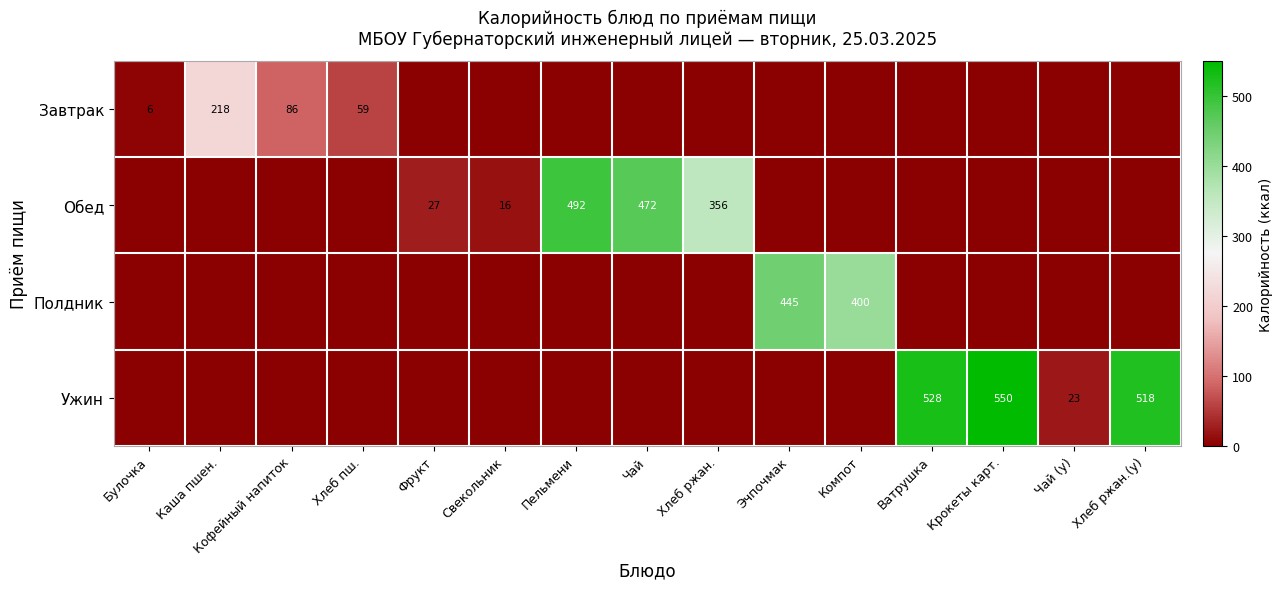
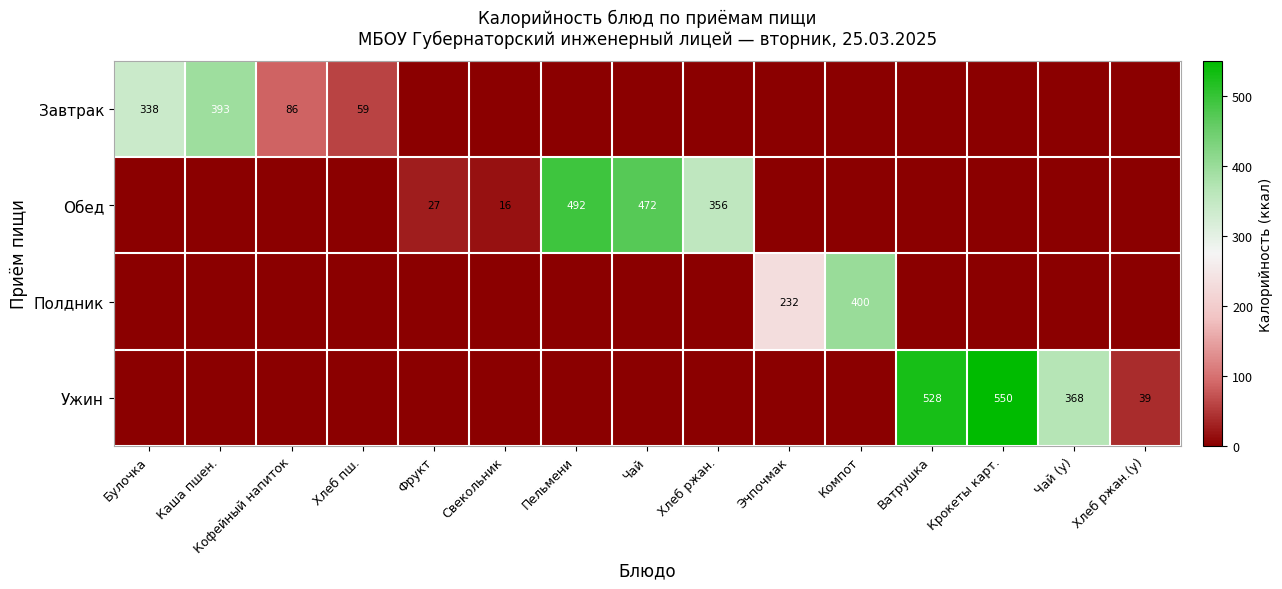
  {
    "Завтрак": {
-     "Булочка": 6,
-     "Каша пшен.": 218,
+     "Булочка": 338,
+     "Каша пшен.": 393,
      "Кофейный напиток": 86,
      "Хлеб пш.": 59
    },
    "Обед": {
      "Фрукт": 27,
      "Свекольник": 16,
      "Пельмени": 492,
      "Чай": 472,
      "Хлеб ржан.": 356
    },
    "Полдник": {
-     "Эчпочмак": 445,
+     "Эчпочмак": 232,
      "Компот": 400
    },
    "Ужин": {
      "Ватрушка": 528,
      "Крокеты карт.": 550,
-     "Чай (у)": 23,
-     "Хлеб ржан.(у)": 518
+     "Чай (у)": 368,
+     "Хлеб ржан.(у)": 39
    }
  }
